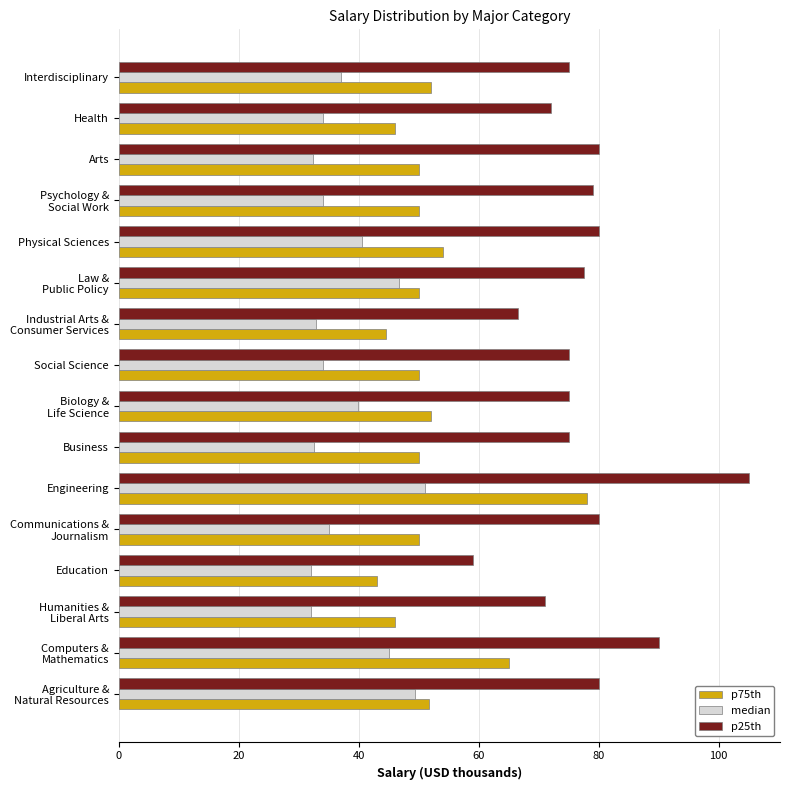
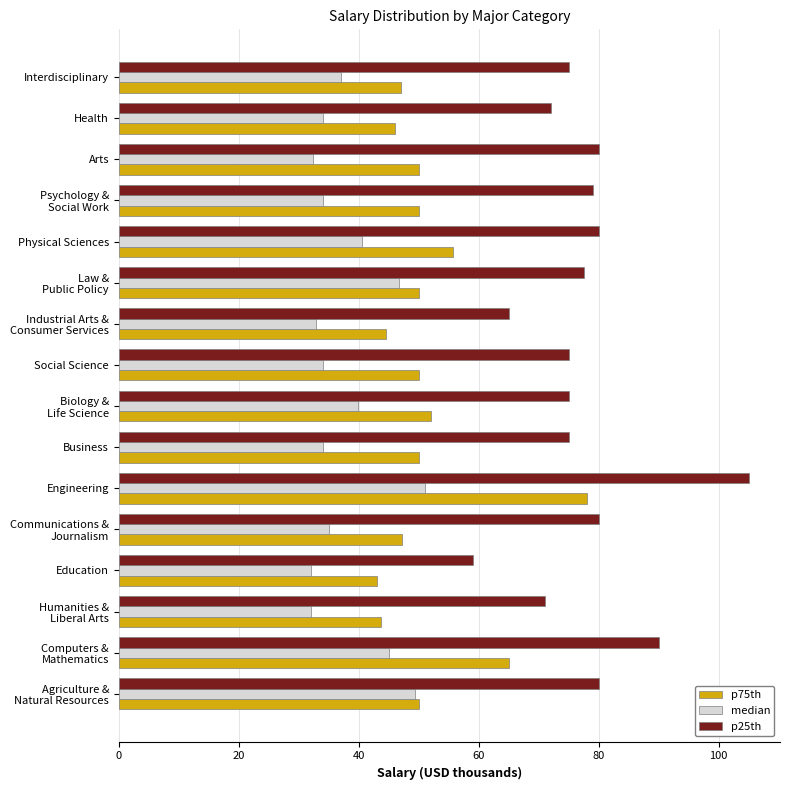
  {
    "p75th": {
-     "Interdisciplinary": 52,
+     "Interdisciplinary": 47,
      "Health": 46,
      "Arts": 50,
      "Psychology & Social Work": 50,
-     "Physical Sciences": 54,
+     "Physical Sciences": 56,
      "Law & Public Policy": 50,
      "Industrial Arts & Consumer Services": 45,
      "Social Science": 50,
      "Biology & Life Science": 52,
      "Business": 50,
      "Engineering": 78,
-     "Communications & Journalism": 50,
+     "Communications & Journalism": 47,
      "Education": 43,
-     "Humanities & Liberal Arts": 46,
+     "Humanities & Liberal Arts": 44,
      "Computers & Mathematics": 65,
-     "Agriculture & Natural Resources": 52
+     "Agriculture & Natural Resources": 50
    },
    "median": {
      "Interdisciplinary": 37,
      "Health": 34,
      "Arts": 32,
      "Psychology & Social Work": 34,
      "Physical Sciences": 41,
      "Law & Public Policy": 47,
      "Industrial Arts & Consumer Services": 33,
      "Social Science": 34,
      "Biology & Life Science": 40,
-     "Business": 33,
+     "Business": 34,
      "Engineering": 51,
      "Communications & Journalism": 35,
      "Education": 32,
      "Humanities & Liberal Arts": 32,
      "Computers & Mathematics": 45,
      "Agriculture & Natural Resources": 49
    },
    "p25th": {
      "Interdisciplinary": 75,
      "Health": 72,
      "Arts": 80,
      "Psychology & Social Work": 79,
      "Physical Sciences": 80,
      "Law & Public Policy": 78,
-     "Industrial Arts & Consumer Services": 67,
+     "Industrial Arts & Consumer Services": 65,
      "Social Science": 75,
      "Biology & Life Science": 75,
      "Business": 75,
      "Engineering": 105,
      "Communications & Journalism": 80,
      "Education": 59,
      "Humanities & Liberal Arts": 71,
      "Computers & Mathematics": 90,
      "Agriculture & Natural Resources": 80
    }
  }
